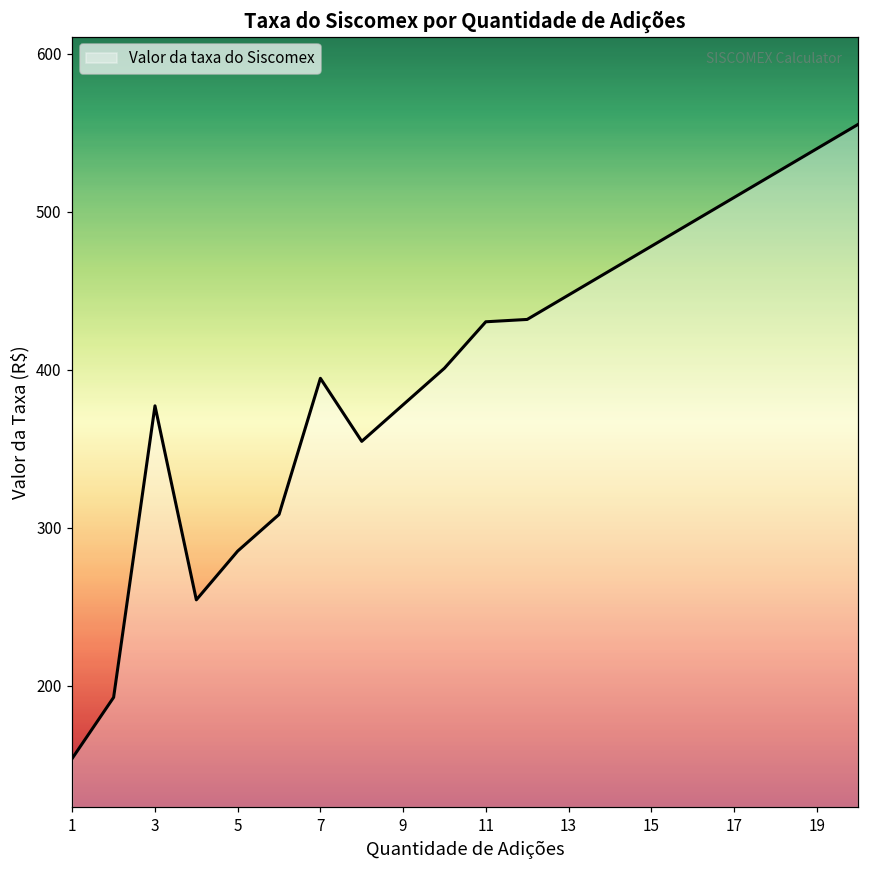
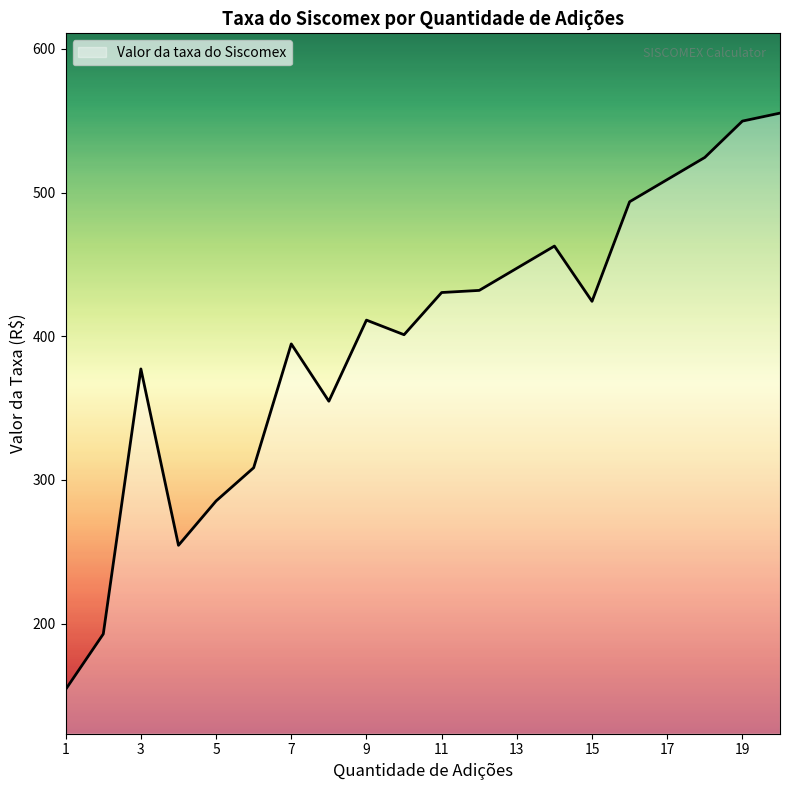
  {
    "1": 154,
    "3": 377,
    "5": 285,
    "7": 395,
-   "9": 378,
+   "9": 411,
    "11": 430,
    "13": 447,
-   "15": 478,
+   "15": 424,
    "17": 509,
-   "19": 540
+   "19": 550
  }
